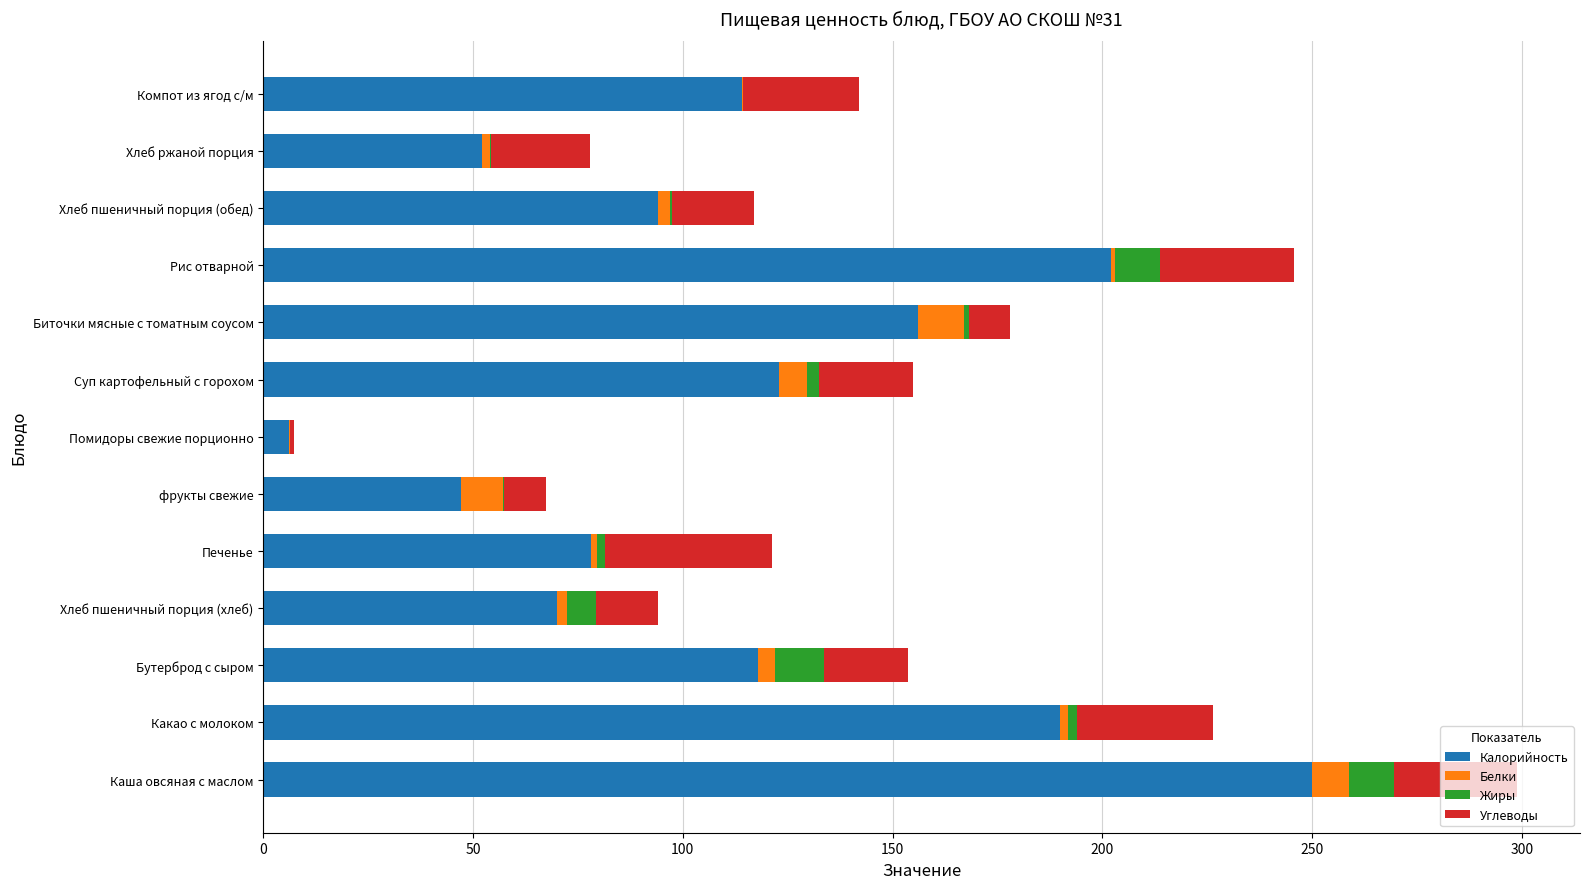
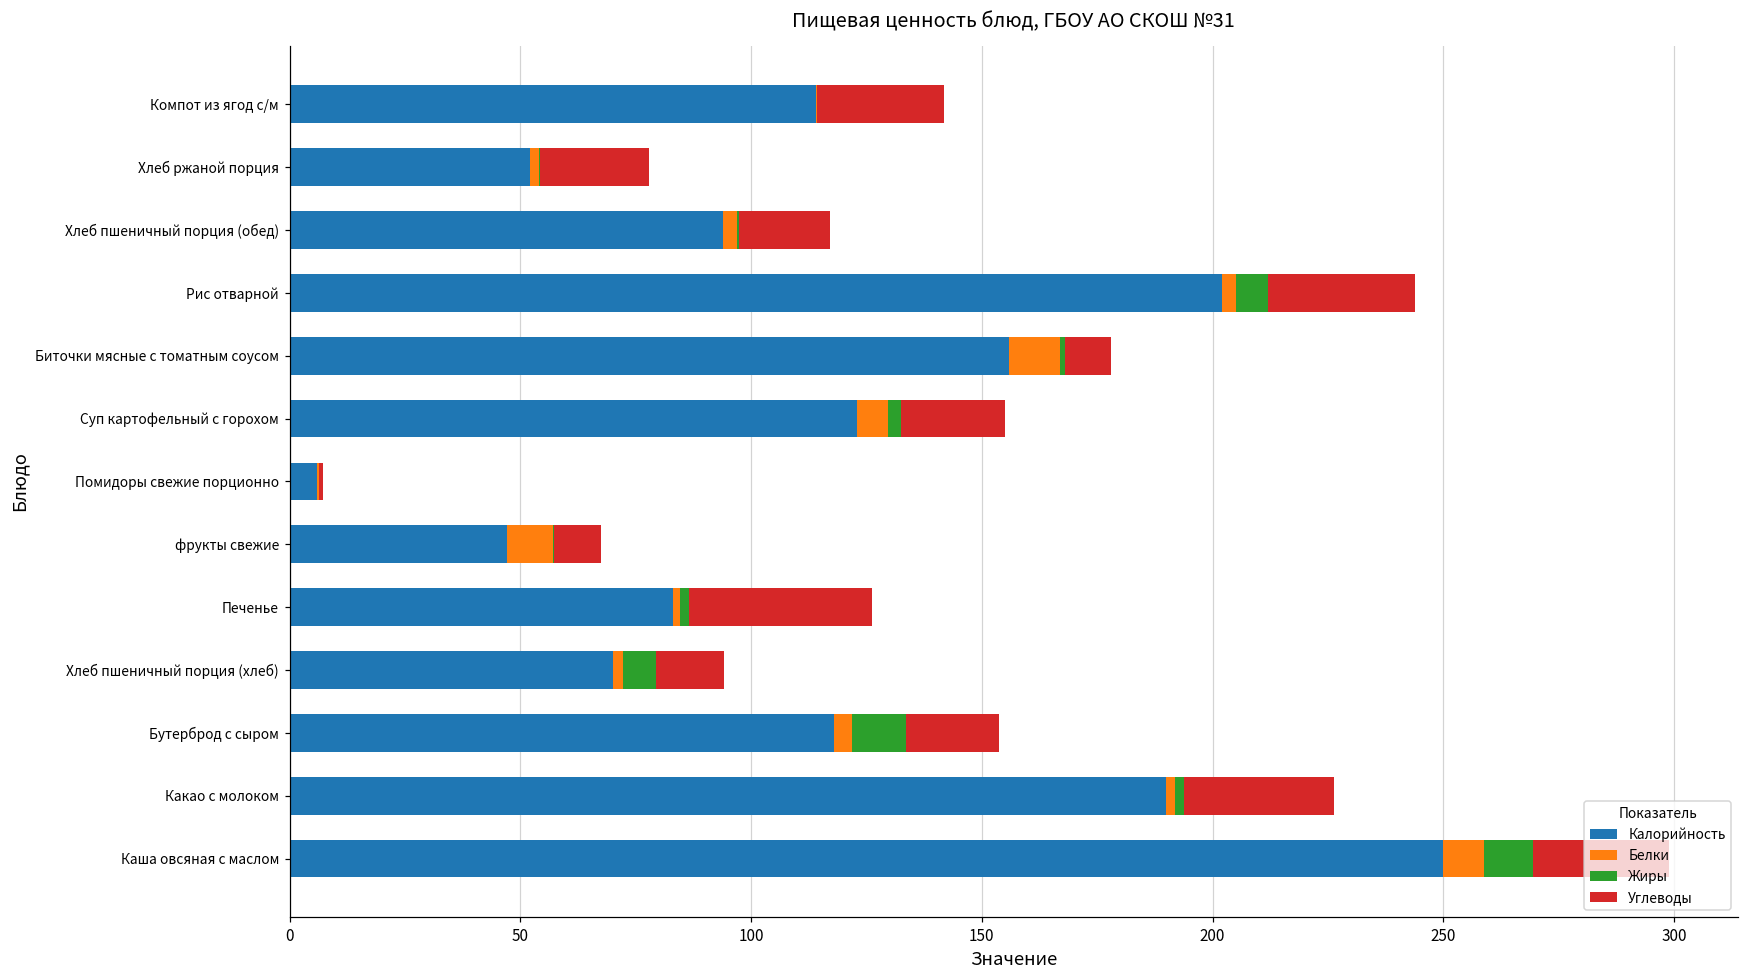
  {
    "Калорийность": {
      "Компот из ягод с/м": 114,
      "Хлеб ржаной порция": 52,
      "Хлеб пшеничный порция (обед)": 94,
      "Рис отварной": 202,
      "Биточки мясные с томатным соусом": 156,
      "Суп картофельный с горохом": 123,
      "Помидоры свежие порционно": 6,
      "фрукты свежие": 47,
-     "Печенье": 78,
+     "Печенье": 83,
      "Хлеб пшеничный порция (хлеб)": 70,
      "Бутерброд с сыром": 118,
      "Какао с молоком": 190,
      "Каша овсяная с маслом": 250
    },
    "Белки": {
      "Хлеб ржаной порция": 2,
      "Хлеб пшеничный порция (обед)": 3,
-     "Рис отварной": 1,
+     "Рис отварной": 3,
      "Биточки мясные с томатным соусом": 11,
      "Суп картофельный с горохом": 7,
      "фрукты свежие": 10,
      "Печенье": 2,
      "Хлеб пшеничный порция (хлеб)": 2,
      "Бутерброд с сыром": 4,
      "Какао с молоком": 2,
      "Каша овсяная с маслом": 9
    },
    "Жиры": {
-     "Рис отварной": 11,
+     "Рис отварной": 7,
      "Биточки мясные с томатным соусом": 1,
      "Суп картофельный с горохом": 3,
      "Печенье": 2,
      "Хлеб пшеничный порция (хлеб)": 7,
      "Бутерброд с сыром": 12,
      "Какао с молоком": 2,
      "Каша овсяная с маслом": 11
    },
    "Углеводы": {
      "Компот из ягод с/м": 28,
      "Хлеб ржаной порция": 24,
      "Хлеб пшеничный порция (обед)": 20,
      "Рис отварной": 32,
      "Биточки мясные с томатным соусом": 10,
      "Суп картофельный с горохом": 23,
      "Помидоры свежие порционно": 1,
      "фрукты свежие": 10,
      "Печенье": 40,
      "Хлеб пшеничный порция (хлеб)": 15,
      "Бутерброд с сыром": 20,
      "Какао с молоком": 33
    }
  }
